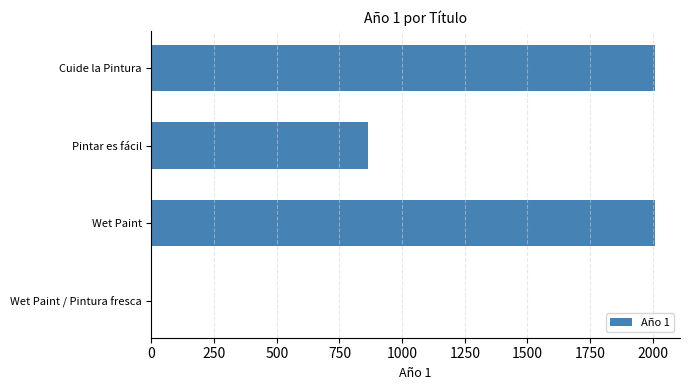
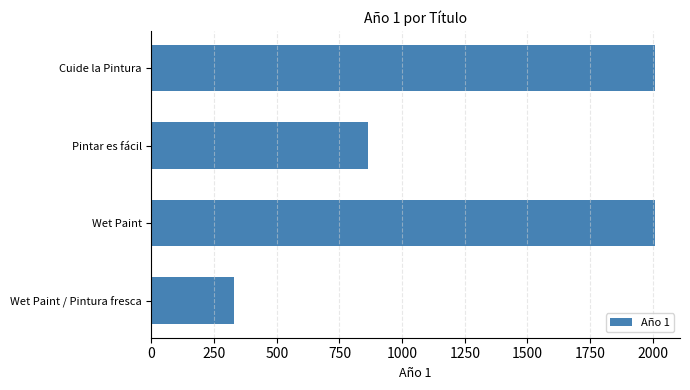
  {
    "Cuide la Pintura": 2010,
    "Pintar es fácil": 870,
    "Wet Paint": 2010,
-   "Wet Paint / Pintura fresca": 0
+   "Wet Paint / Pintura fresca": 330
  }
